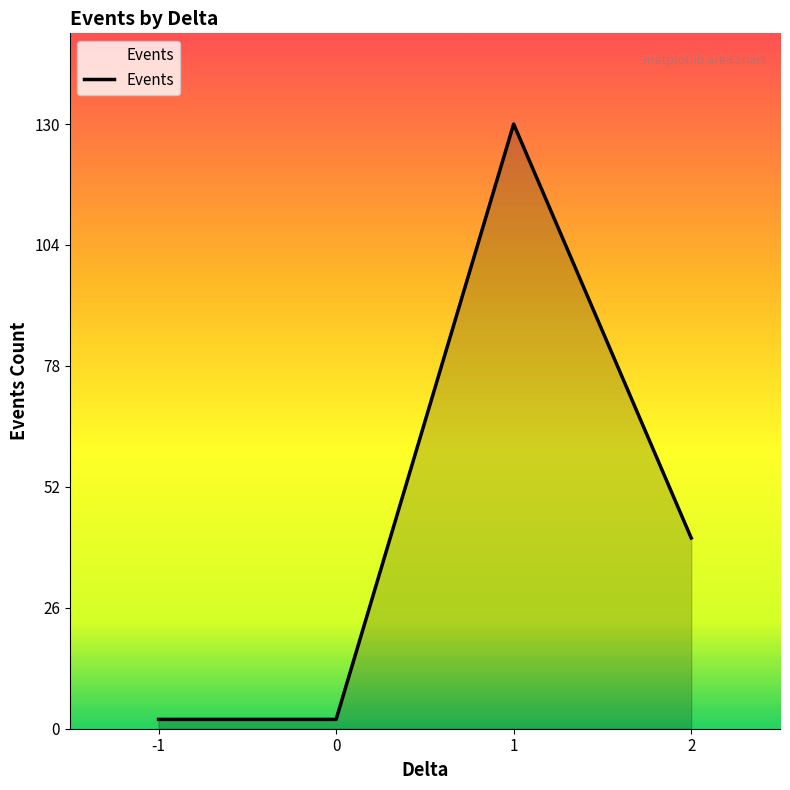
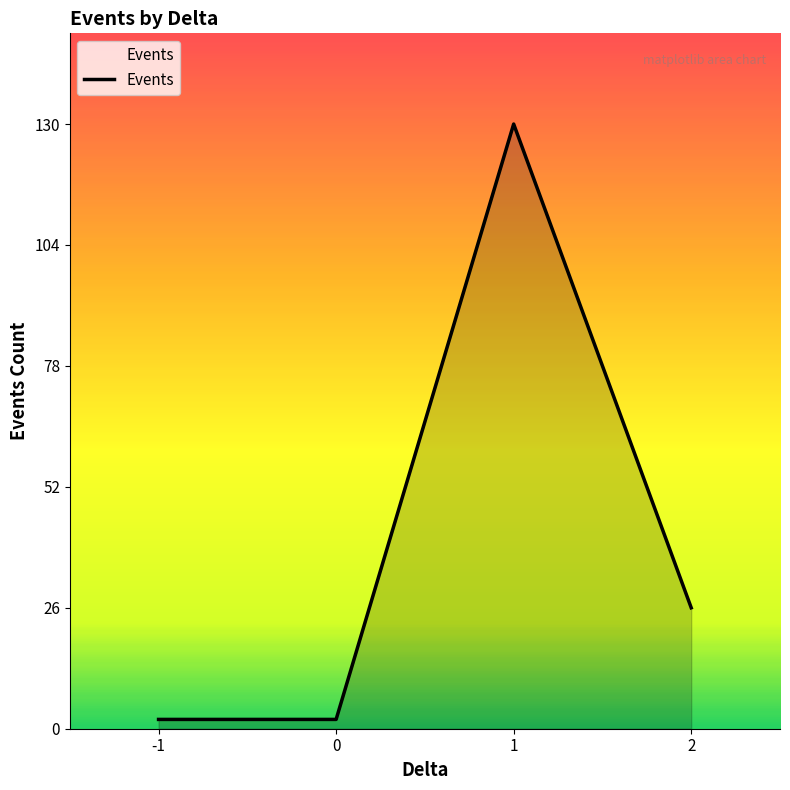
  {
    "-1": 2,
    "0": 2,
    "1": 130,
-   "2": 41
+   "2": 26
  }
